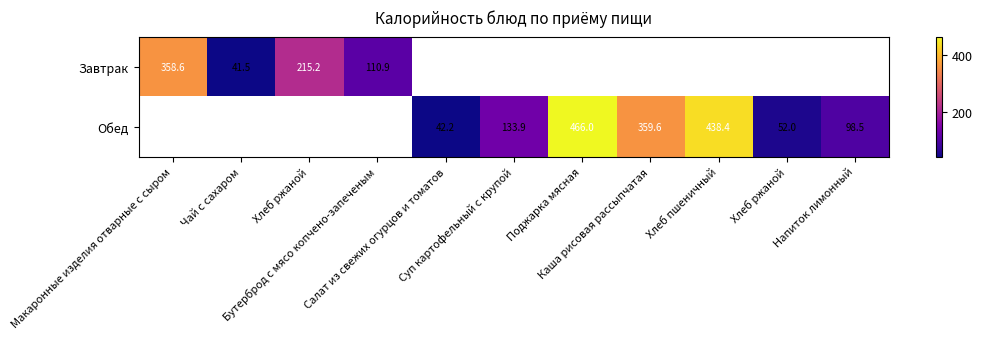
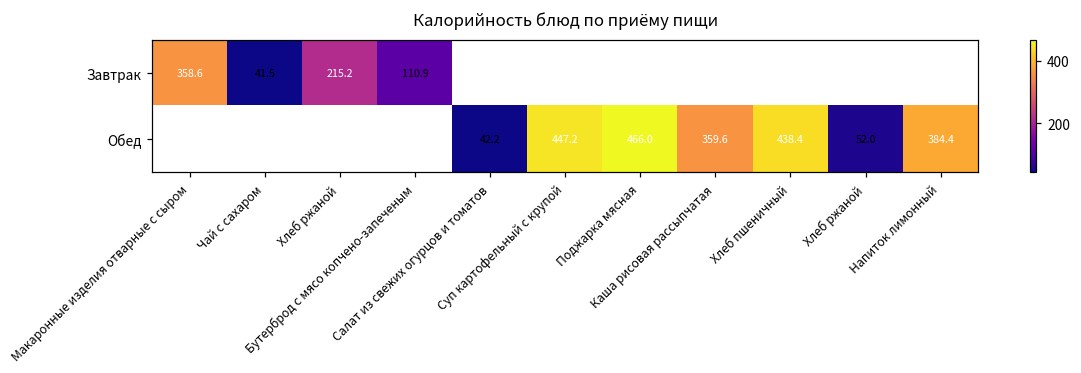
  {
    "Завтрак": {
      "Макаронные изделия отварные с сыром": 358.6,
      "Чай с сахаром": 41.5,
      "Хлеб ржаной": 215.2,
      "Бутерброд с мясо копчено-запеченым": 110.9
    },
    "Обед": {
      "Салат из свежих огурцов и томатов": 42.2,
-     "Суп картофельный с крупой": 133.9,
+     "Суп картофельный с крупой": 447.2,
      "Поджарка мясная": 466.0,
      "Каша рисовая рассыпчатая": 359.6,
      "Хлеб пшеничный": 438.4,
      "Хлеб ржаной": 52.0,
-     "Напиток лимонный": 98.5
+     "Напиток лимонный": 384.4
    }
  }
